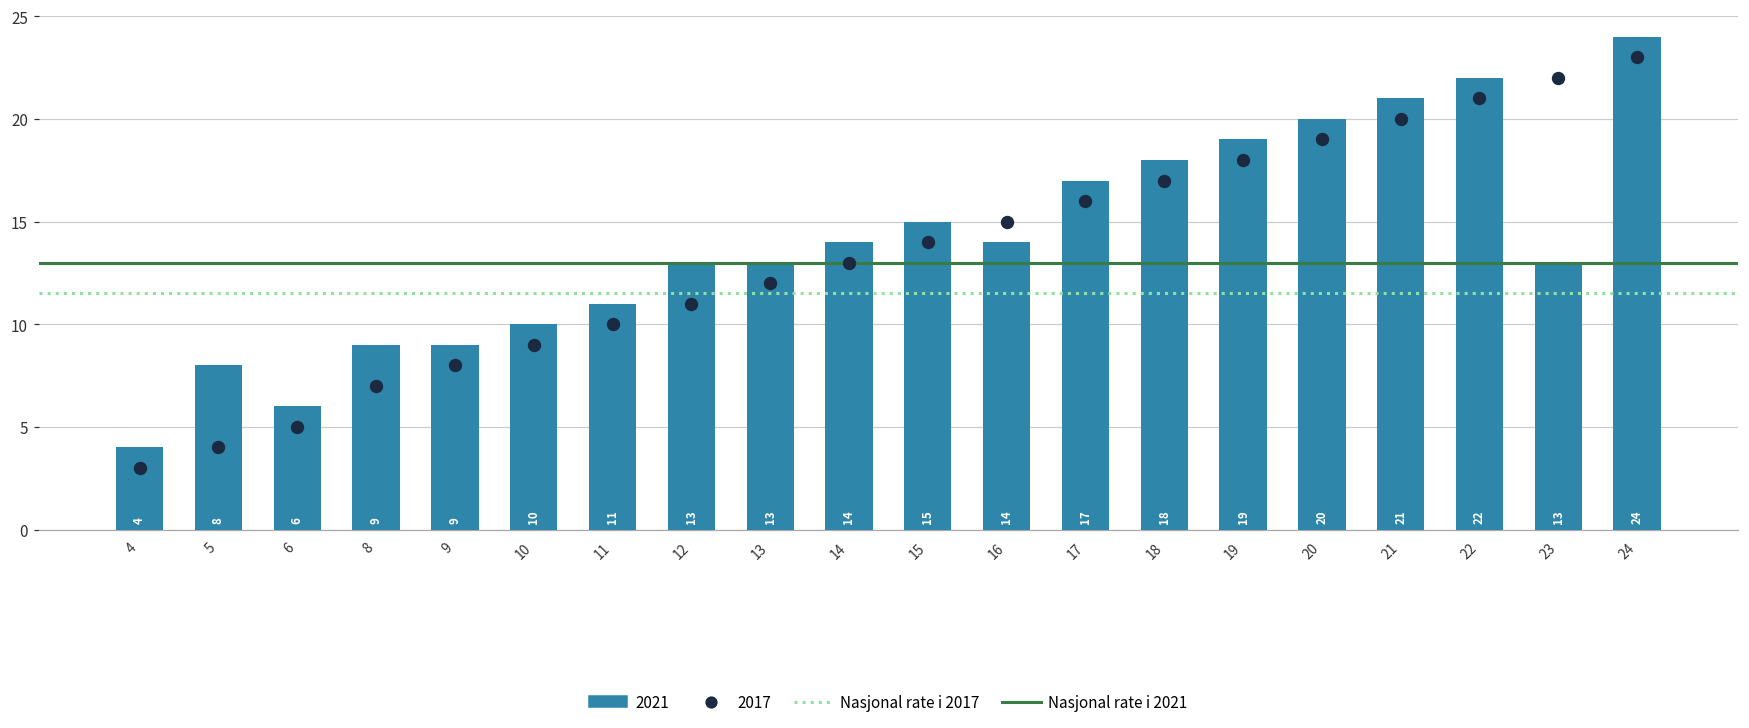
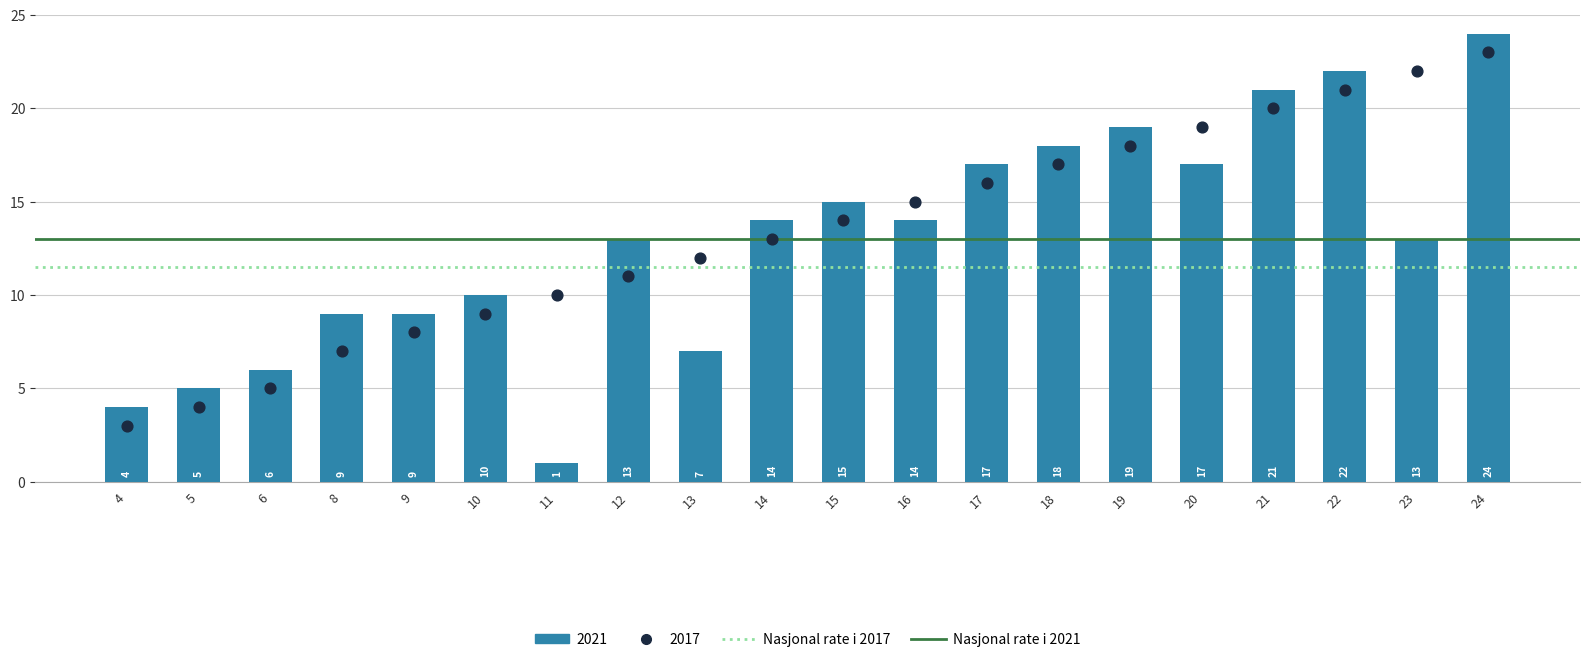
  {
    "2021": {
      "4": 4,
-     "5": 8,
+     "5": 5,
      "6": 6,
      "8": 9,
      "9": 9,
      "10": 10,
-     "11": 11,
+     "11": 1,
      "12": 13,
-     "13": 13,
+     "13": 7,
      "14": 14,
      "15": 15,
      "16": 14,
      "17": 17,
      "18": 18,
      "19": 19,
-     "20": 20,
+     "20": 17,
      "21": 21,
      "22": 22,
      "23": 13,
      "24": 24
    }
  }
